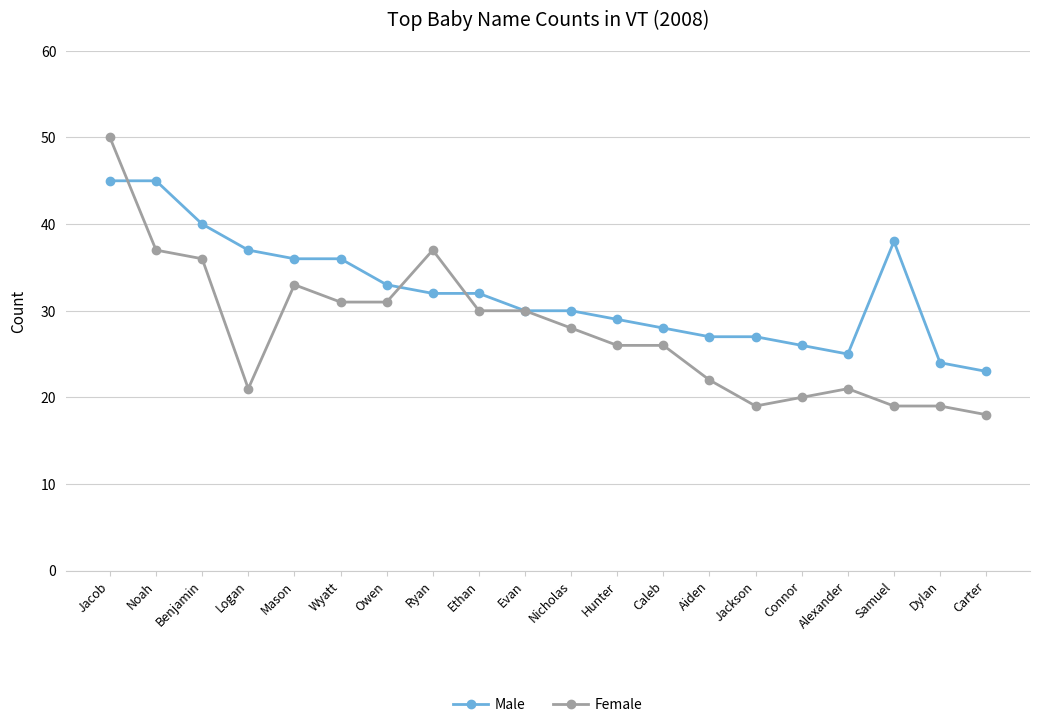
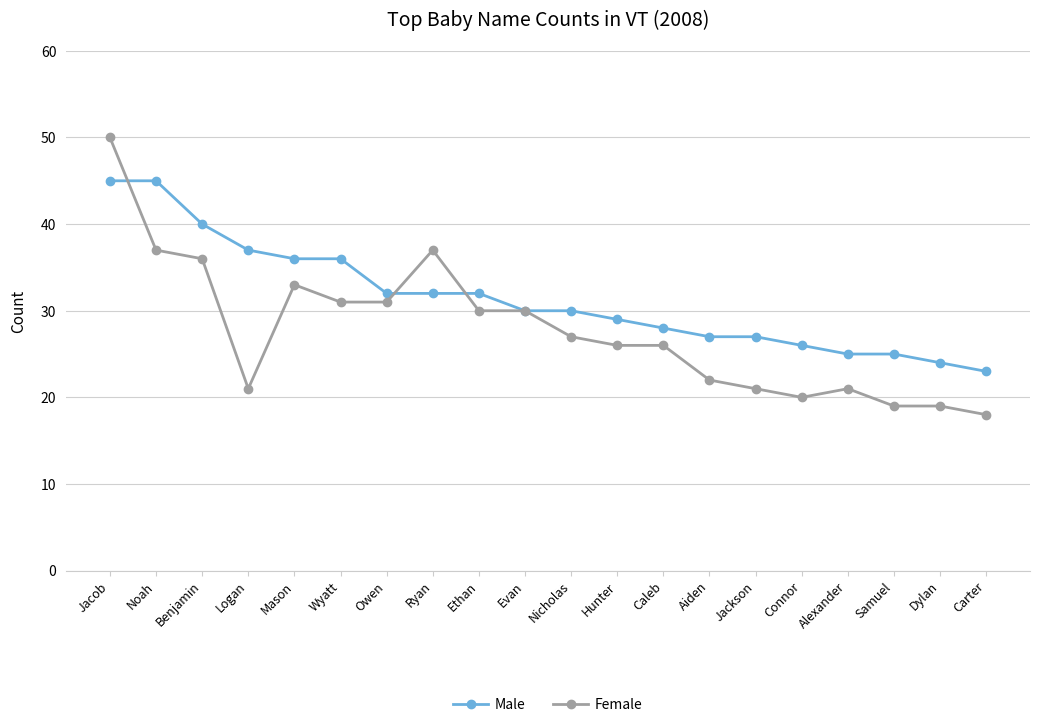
  {
    "Male": {
      "Jacob": 45,
      "Noah": 45,
      "Benjamin": 40,
      "Logan": 37,
      "Mason": 36,
      "Wyatt": 36,
-     "Owen": 33,
+     "Owen": 32,
      "Ryan": 32,
      "Ethan": 32,
      "Nicholas": 30,
      "Hunter": 29,
      "Caleb": 28,
      "Aiden": 27,
      "Jackson": 27,
      "Connor": 26,
      "Alexander": 25,
-     "Samuel": 38,
+     "Samuel": 25,
      "Dylan": 24,
      "Carter": 23
    },
    "Female": {
      "Jacob": 50,
      "Noah": 37,
      "Benjamin": 36,
      "Logan": 21,
      "Mason": 33,
      "Wyatt": 31,
      "Owen": 31,
      "Ryan": 37,
      "Ethan": 30,
-     "Nicholas": 28,
+     "Nicholas": 27,
      "Hunter": 26,
      "Caleb": 26,
      "Aiden": 22,
-     "Jackson": 19,
+     "Jackson": 21,
      "Connor": 20,
      "Alexander": 21,
      "Samuel": 19,
      "Dylan": 19,
      "Carter": 18
    }
  }
